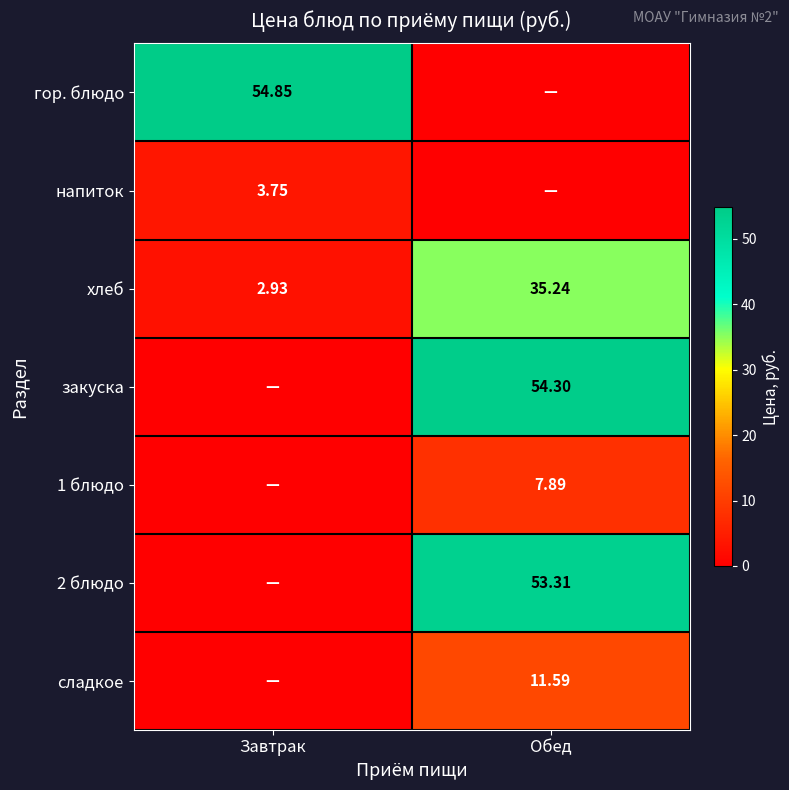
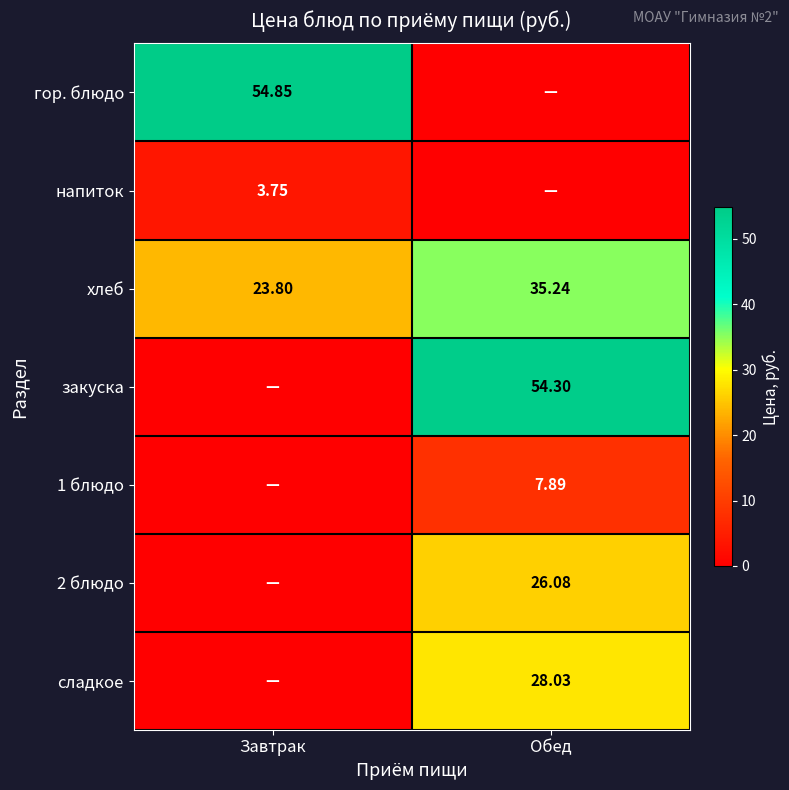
  {
    "гор. блюдо": {
      "Завтрак": 54.85
    },
    "напиток": {
      "Завтрак": 3.75
    },
    "хлеб": {
-     "Завтрак": 2.93,
+     "Завтрак": 23.80,
      "Обед": 35.24
    },
    "закуска": {
      "Обед": 54.30
    },
    "1 блюдо": {
      "Обед": 7.89
    },
    "2 блюдо": {
-     "Обед": 53.31
+     "Обед": 26.08
    },
    "сладкое": {
-     "Обед": 11.59
+     "Обед": 28.03
    }
  }
